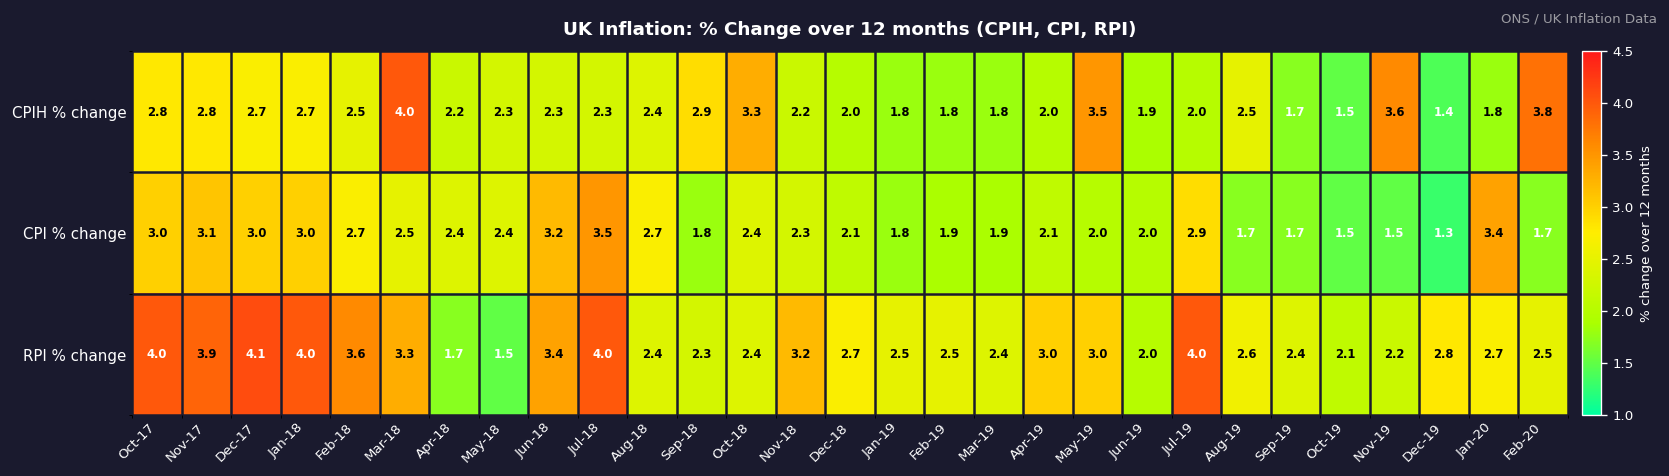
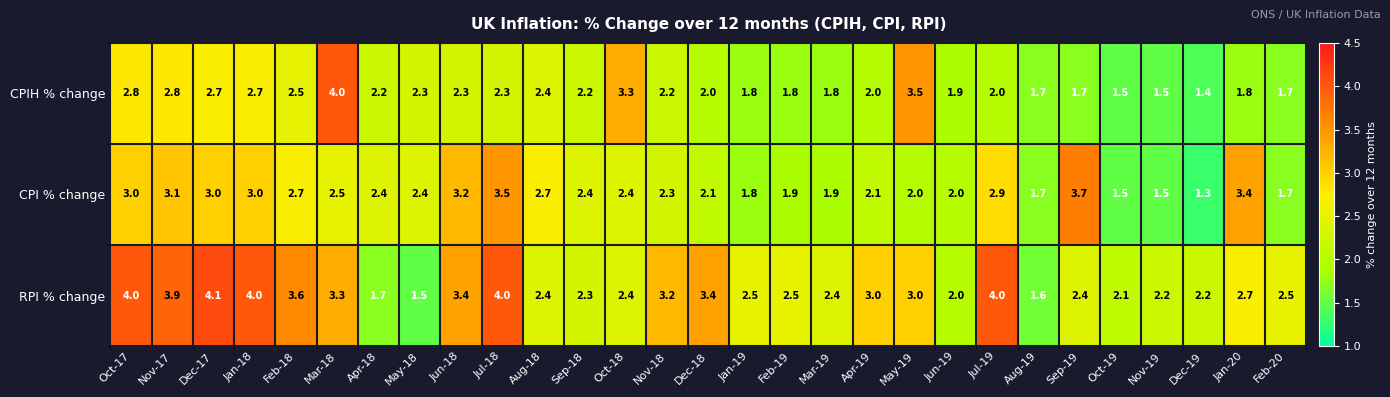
  {
    "CPIH % change": {
      "Oct-17": 2.8,
      "Nov-17": 2.8,
      "Dec-17": 2.7,
      "Jan-18": 2.7,
      "Feb-18": 2.5,
      "Mar-18": 4.0,
      "Apr-18": 2.2,
      "May-18": 2.3,
      "Jun-18": 2.3,
      "Jul-18": 2.3,
      "Aug-18": 2.4,
-     "Sep-18": 2.9,
+     "Sep-18": 2.2,
      "Oct-18": 3.3,
      "Nov-18": 2.2,
      "Dec-18": 2.0,
      "Jan-19": 1.8,
      "Feb-19": 1.8,
      "Mar-19": 1.8,
      "Apr-19": 2.0,
      "May-19": 3.5,
      "Jun-19": 1.9,
      "Jul-19": 2.0,
-     "Aug-19": 2.5,
+     "Aug-19": 1.7,
      "Sep-19": 1.7,
      "Oct-19": 1.5,
-     "Nov-19": 3.6,
+     "Nov-19": 1.5,
      "Dec-19": 1.4,
      "Jan-20": 1.8,
-     "Feb-20": 3.8
+     "Feb-20": 1.7
    },
    "CPI % change": {
      "Oct-17": 3.0,
      "Nov-17": 3.1,
      "Dec-17": 3.0,
      "Jan-18": 3.0,
      "Feb-18": 2.7,
      "Mar-18": 2.5,
      "Apr-18": 2.4,
      "May-18": 2.4,
      "Jun-18": 3.2,
      "Jul-18": 3.5,
      "Aug-18": 2.7,
-     "Sep-18": 1.8,
+     "Sep-18": 2.4,
      "Oct-18": 2.4,
      "Nov-18": 2.3,
      "Dec-18": 2.1,
      "Jan-19": 1.8,
      "Feb-19": 1.9,
      "Mar-19": 1.9,
      "Apr-19": 2.1,
      "May-19": 2.0,
      "Jun-19": 2.0,
      "Jul-19": 2.9,
      "Aug-19": 1.7,
-     "Sep-19": 1.7,
+     "Sep-19": 3.7,
      "Oct-19": 1.5,
      "Nov-19": 1.5,
      "Dec-19": 1.3,
      "Jan-20": 3.4,
      "Feb-20": 1.7
    },
    "RPI % change": {
      "Oct-17": 4.0,
      "Nov-17": 3.9,
      "Dec-17": 4.1,
      "Jan-18": 4.0,
      "Feb-18": 3.6,
      "Mar-18": 3.3,
      "Apr-18": 1.7,
      "May-18": 1.5,
      "Jun-18": 3.4,
      "Jul-18": 4.0,
      "Aug-18": 2.4,
      "Sep-18": 2.3,
      "Oct-18": 2.4,
      "Nov-18": 3.2,
-     "Dec-18": 2.7,
+     "Dec-18": 3.4,
      "Jan-19": 2.5,
      "Feb-19": 2.5,
      "Mar-19": 2.4,
      "Apr-19": 3.0,
      "May-19": 3.0,
      "Jun-19": 2.0,
      "Jul-19": 4.0,
-     "Aug-19": 2.6,
+     "Aug-19": 1.6,
      "Sep-19": 2.4,
      "Oct-19": 2.1,
      "Nov-19": 2.2,
-     "Dec-19": 2.8,
+     "Dec-19": 2.2,
      "Jan-20": 2.7,
      "Feb-20": 2.5
    }
  }
